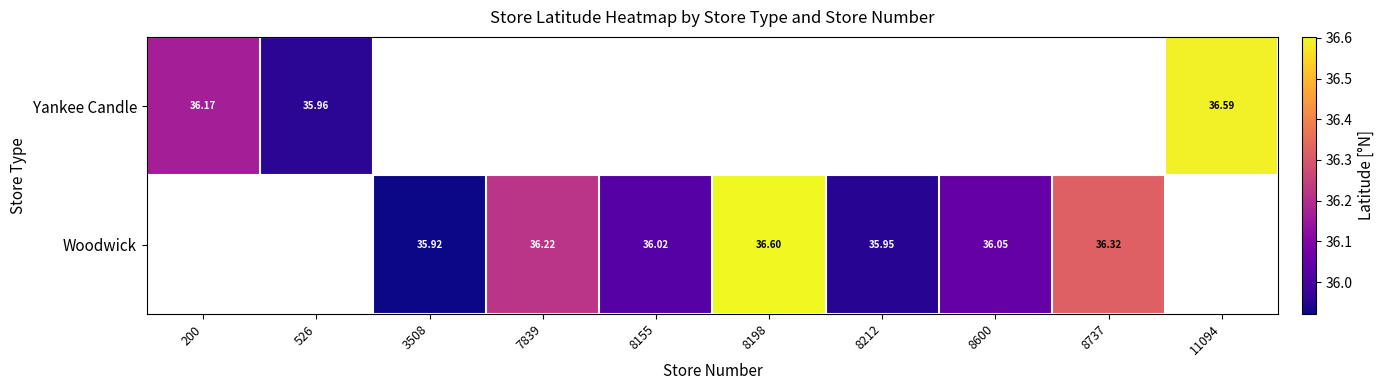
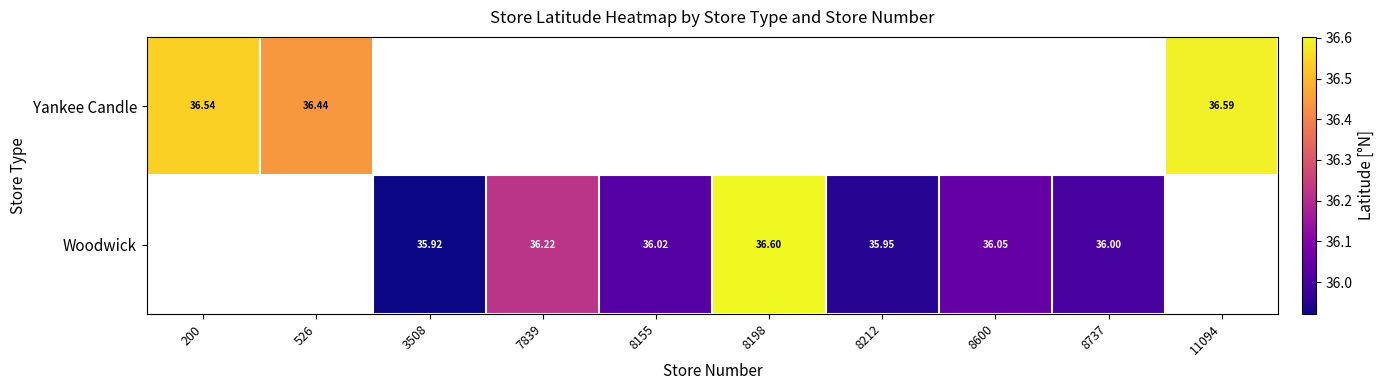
  {
    "Yankee Candle": {
-     "200": 36.17,
-     "526": 35.96,
+     "200": 36.54,
+     "526": 36.44,
      "11094": 36.59
    },
    "Woodwick": {
      "3508": 35.92,
      "7839": 36.22,
      "8155": 36.02,
      "8198": 36.60,
      "8212": 35.95,
      "8600": 36.05,
-     "8737": 36.32
+     "8737": 36.00
    }
  }
